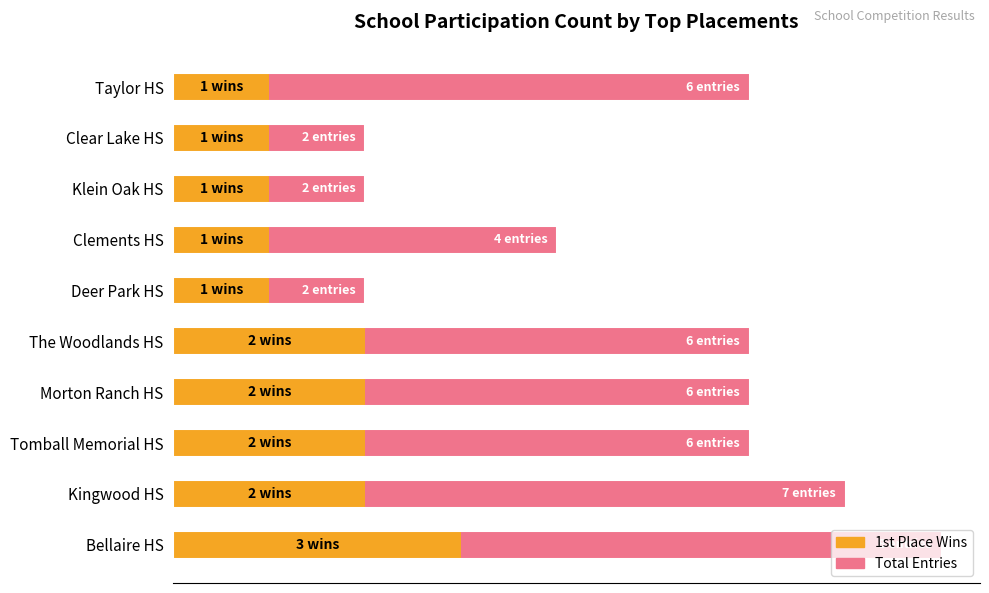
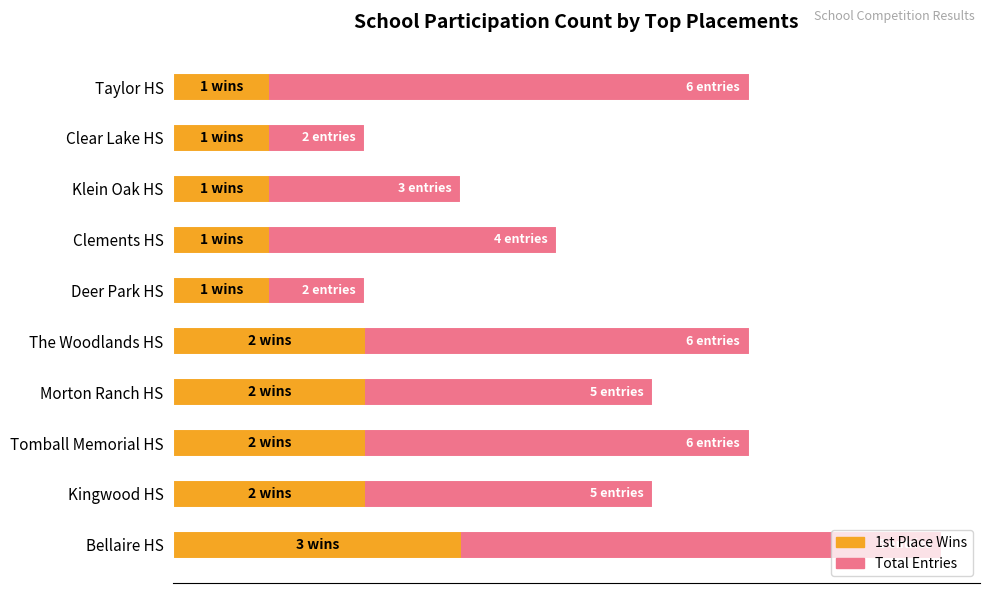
  {
    "Total Entries": {
      "Taylor HS": 6,
      "Clear Lake HS": 2,
-     "Klein Oak HS": 2,
+     "Klein Oak HS": 3,
      "Clements HS": 4,
      "Deer Park HS": 2,
      "The Woodlands HS": 6,
-     "Morton Ranch HS": 6,
+     "Morton Ranch HS": 5,
      "Tomball Memorial HS": 6,
-     "Kingwood HS": 7
+     "Kingwood HS": 5
    }
  }
